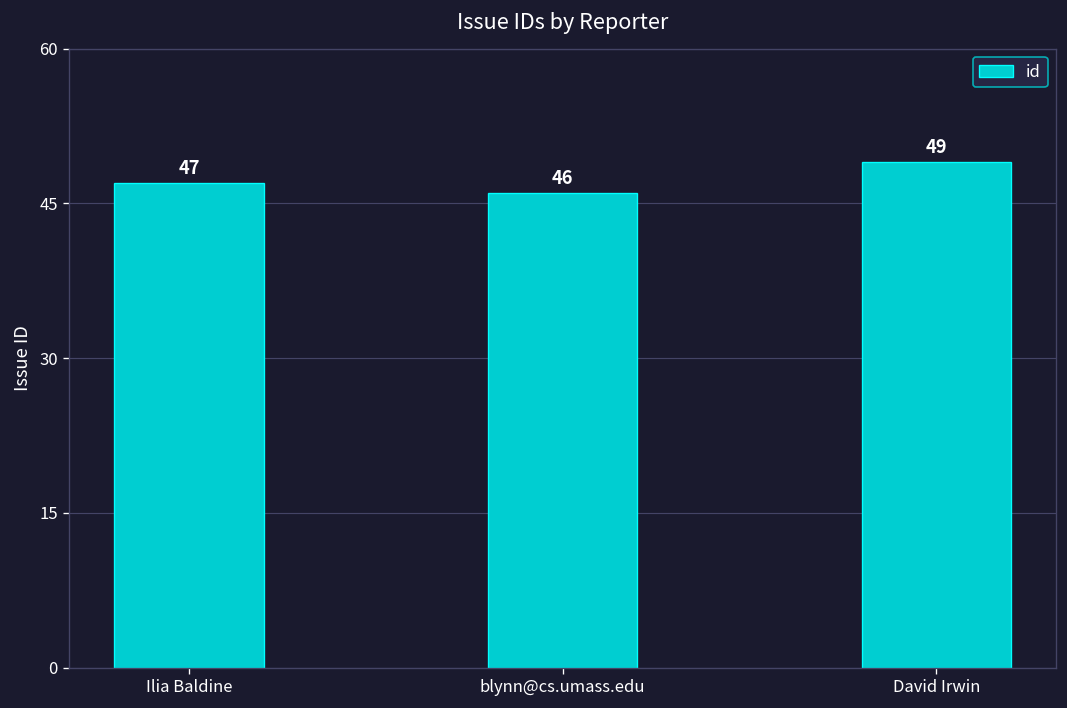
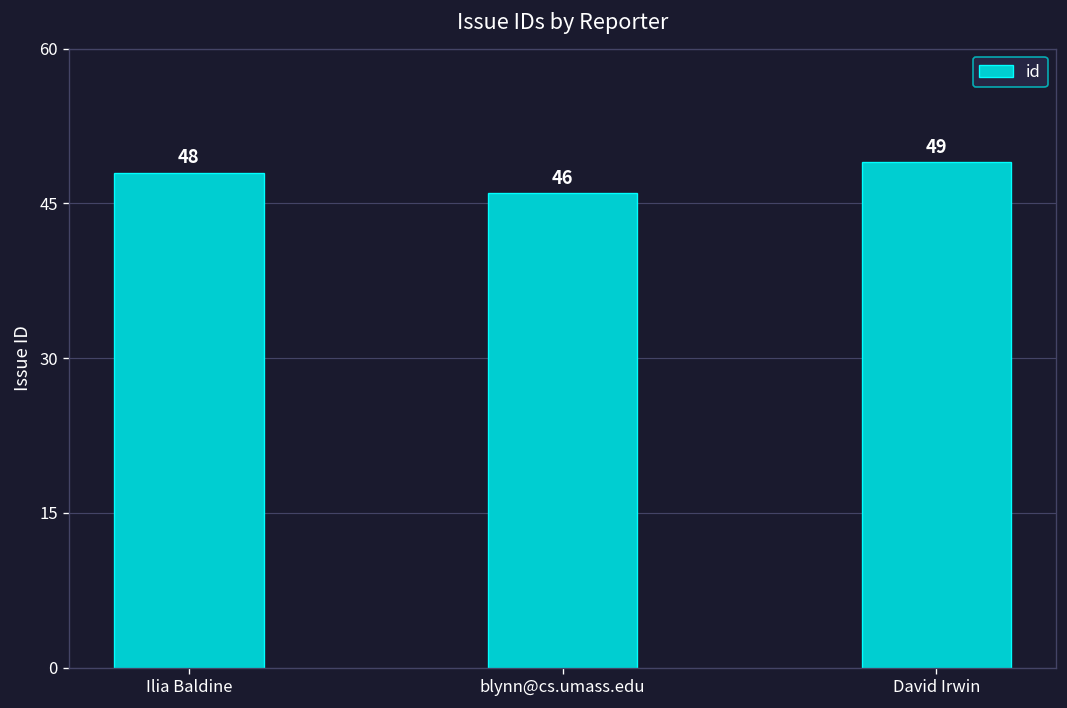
  {
-   "Ilia Baldine": 47,
+   "Ilia Baldine": 48,
    "blynn@cs.umass.edu": 46,
    "David Irwin": 49
  }
